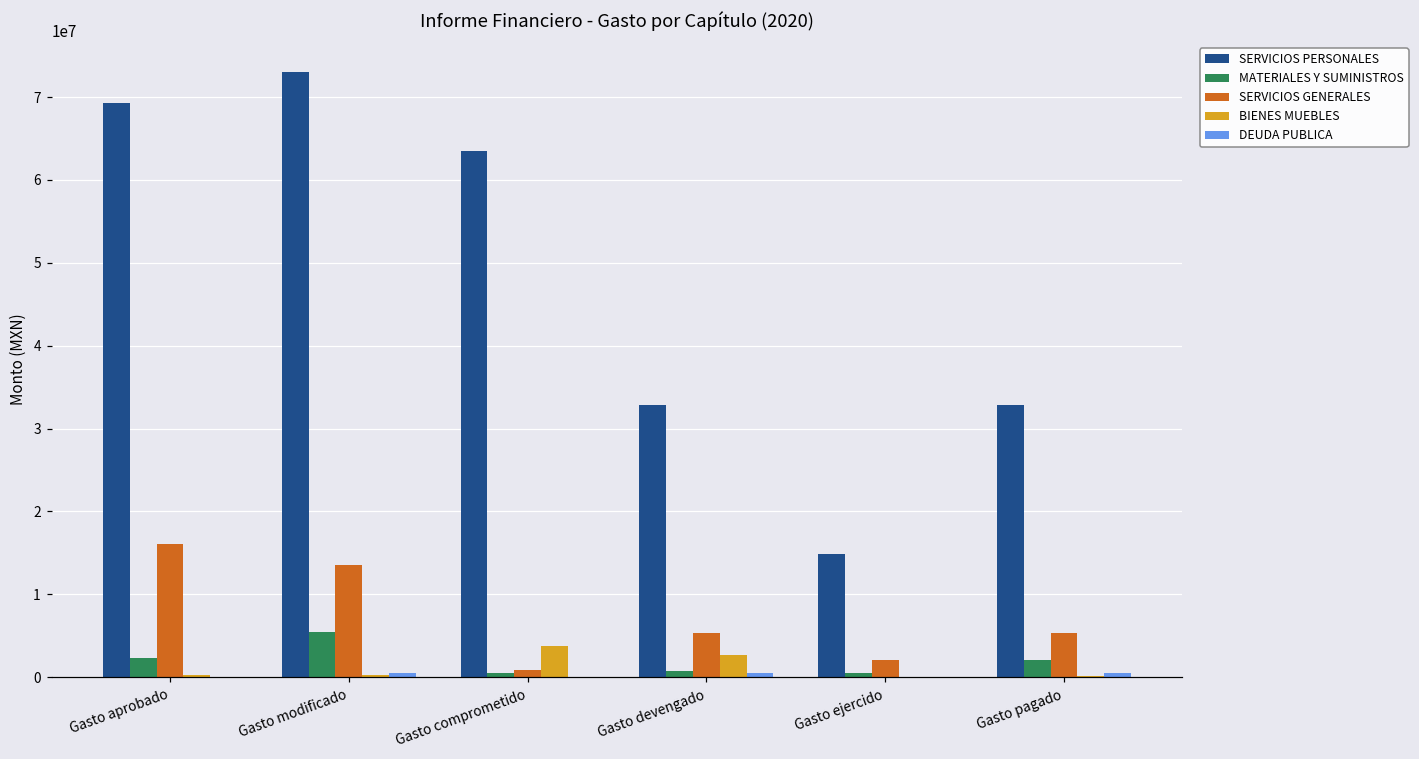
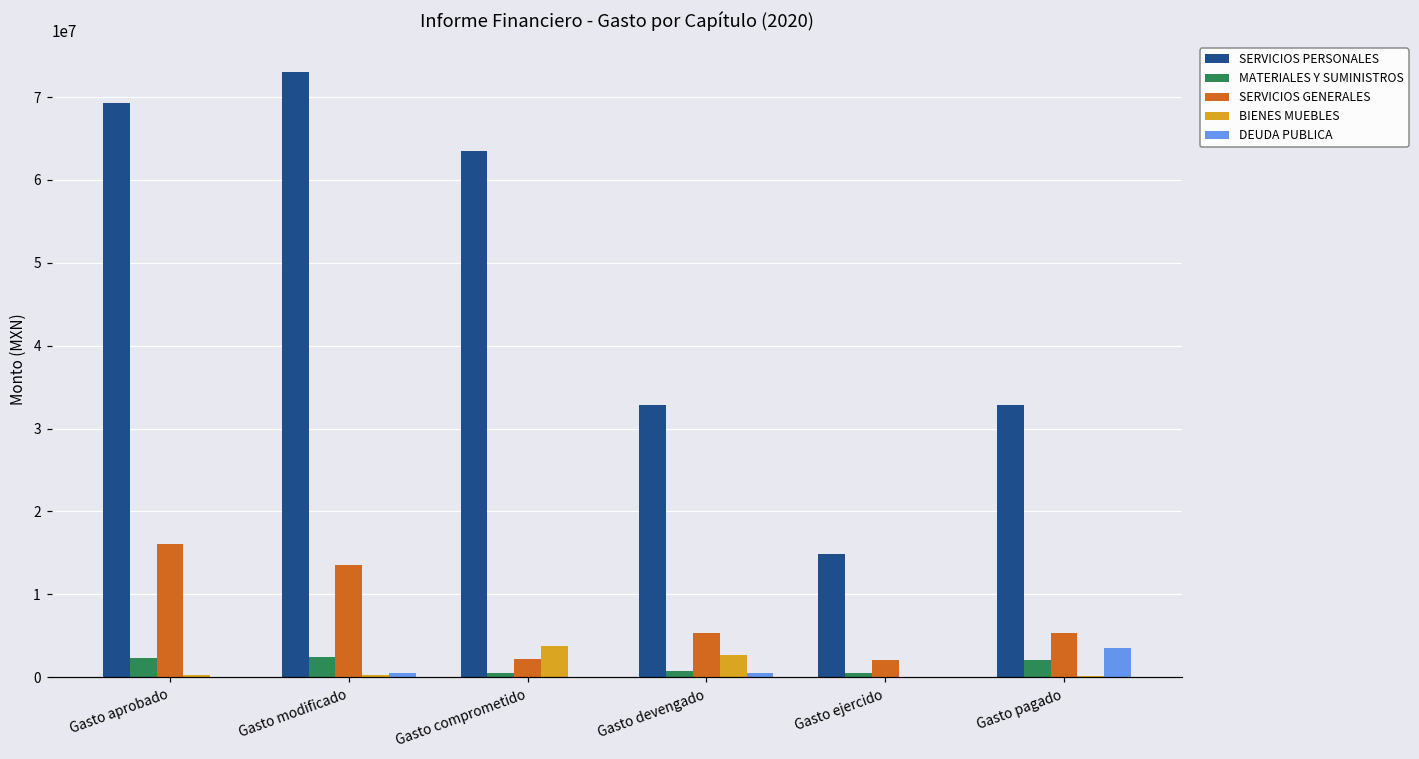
  {
    "SERVICIOS PERSONALES": {
      "Gasto aprobado": 69000000,
      "Gasto modificado": 73000000,
      "Gasto comprometido": 63000000,
      "Gasto devengado": 33000000,
      "Gasto ejercido": 15000000,
      "Gasto pagado": 33000000
    },
    "MATERIALES Y SUMINISTROS": {
      "Gasto aprobado": 2000000,
-     "Gasto modificado": 6000000,
+     "Gasto modificado": 2000000,
      "Gasto comprometido": 1000000,
      "Gasto devengado": 1000000,
      "Gasto ejercido": 1000000,
      "Gasto pagado": 2000000
    },
    "SERVICIOS GENERALES": {
      "Gasto aprobado": 16000000,
      "Gasto modificado": 14000000,
-     "Gasto comprometido": 1000000,
+     "Gasto comprometido": 2000000,
      "Gasto devengado": 5000000,
      "Gasto ejercido": 2000000,
      "Gasto pagado": 5000000
    },
    "BIENES MUEBLES": {
      "Gasto comprometido": 4000000,
      "Gasto devengado": 3000000
    },
    "DEUDA PUBLICA": {
      "Gasto aprobado": 0,
      "Gasto modificado": 0,
      "Gasto comprometido": 0,
      "Gasto devengado": 0,
      "Gasto ejercido": 0,
-     "Gasto pagado": 0
+     "Gasto pagado": 4000000
    }
  }
